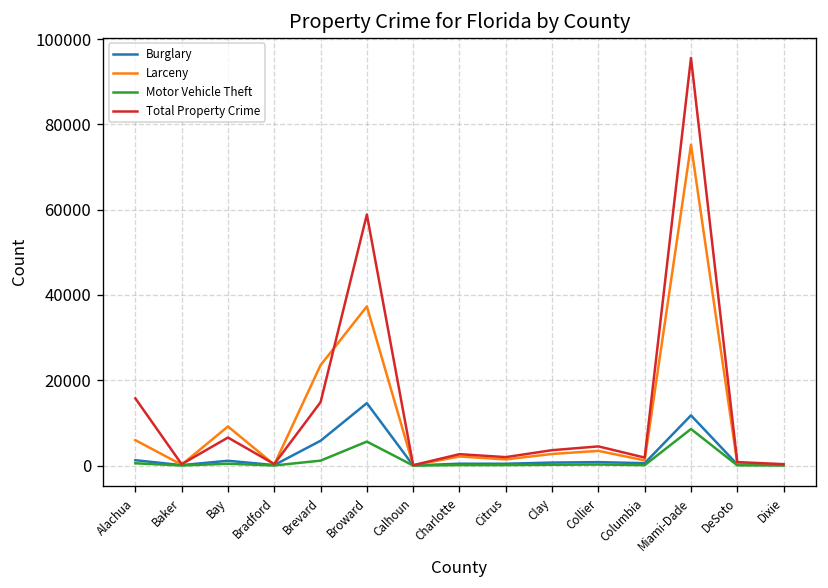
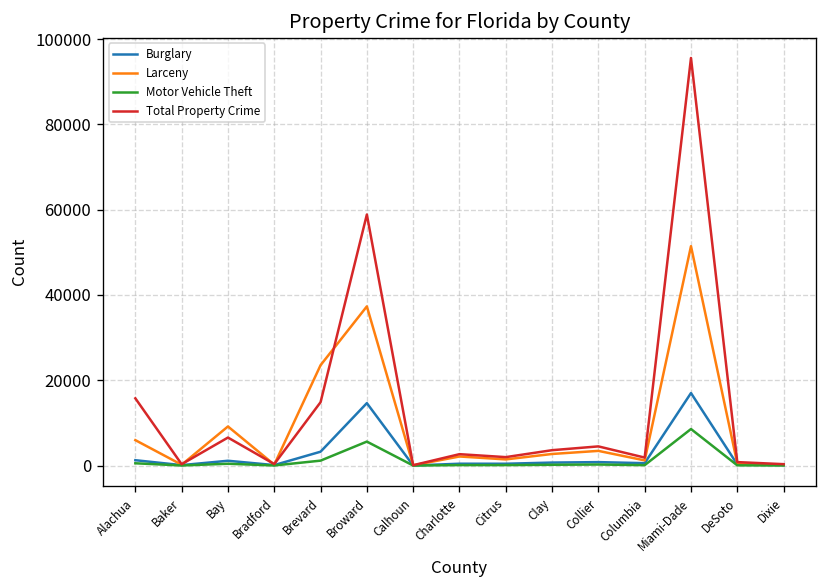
  {
    "Burglary": {
      "Alachua": 1000,
-     "Brevard": 6000,
+     "Brevard": 3000,
      "Broward": 15000,
-     "Miami-Dade": 12000
+     "Miami-Dade": 17000
    },
    "Larceny": {
      "Alachua": 6000,
      "Bay": 9000,
      "Brevard": 24000,
      "Broward": 37000,
      "Clay": 3000,
      "Collier": 3000,
-     "Miami-Dade": 75000
+     "Miami-Dade": 51000
    },
    "Motor Vehicle Theft": {
      "Alachua": 1000,
      "Brevard": 1000,
      "Broward": 6000,
      "Miami-Dade": 9000
    },
    "Total Property Crime": {
      "Alachua": 16000,
      "Bay": 7000,
      "Brevard": 15000,
      "Broward": 59000,
      "Clay": 4000,
      "Collier": 4000,
      "Miami-Dade": 96000
    }
  }
